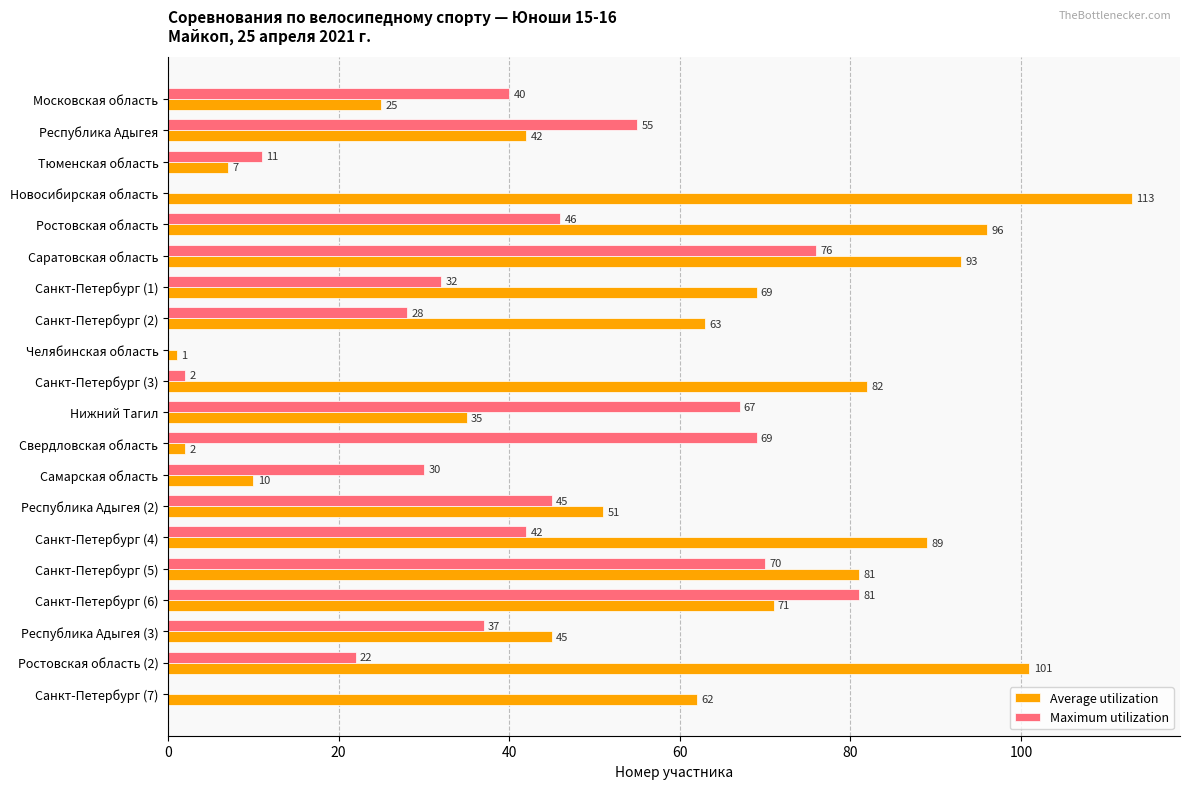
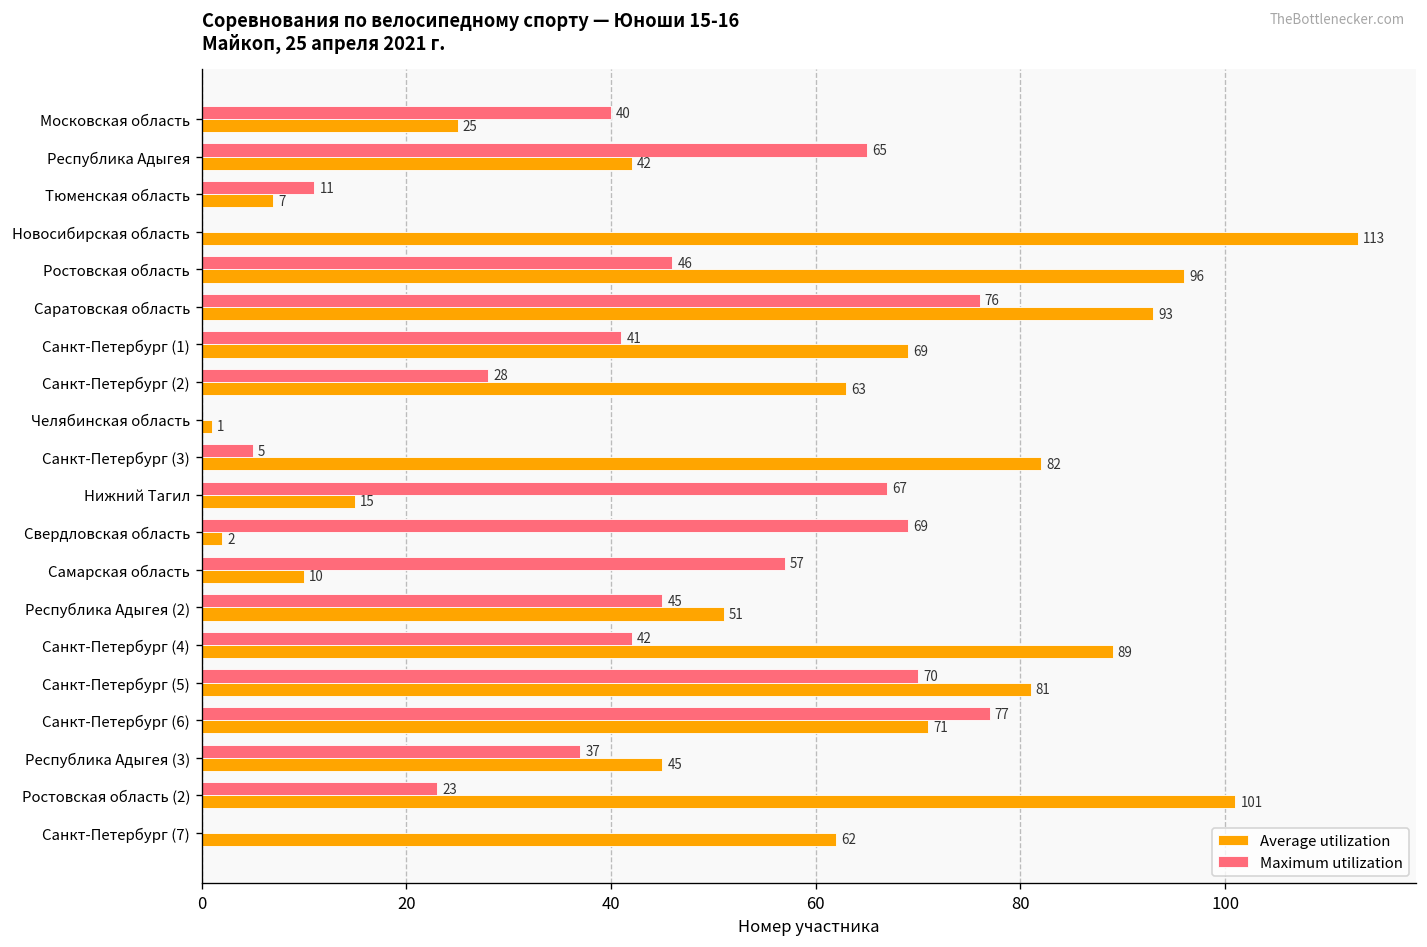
  {
    "Average utilization": {
      "Московская область": 25,
      "Республика Адыгея": 42,
      "Тюменская область": 7,
      "Новосибирская область": 113,
      "Ростовская область": 96,
      "Саратовская область": 93,
      "Санкт-Петербург (1)": 69,
      "Санкт-Петербург (2)": 63,
      "Челябинская область": 1,
      "Санкт-Петербург (3)": 82,
-     "Нижний Тагил": 35,
+     "Нижний Тагил": 15,
      "Свердловская область": 2,
      "Самарская область": 10,
      "Республика Адыгея (2)": 51,
      "Санкт-Петербург (4)": 89,
      "Санкт-Петербург (5)": 81,
      "Санкт-Петербург (6)": 71,
      "Республика Адыгея (3)": 45,
      "Ростовская область (2)": 101,
      "Санкт-Петербург (7)": 62
    },
    "Maximum utilization": {
      "Московская область": 40,
-     "Республика Адыгея": 55,
+     "Республика Адыгея": 65,
      "Тюменская область": 11,
      "Ростовская область": 46,
      "Саратовская область": 76,
-     "Санкт-Петербург (1)": 32,
+     "Санкт-Петербург (1)": 41,
      "Санкт-Петербург (2)": 28,
-     "Санкт-Петербург (3)": 2,
+     "Санкт-Петербург (3)": 5,
      "Нижний Тагил": 67,
      "Свердловская область": 69,
-     "Самарская область": 30,
+     "Самарская область": 57,
      "Республика Адыгея (2)": 45,
      "Санкт-Петербург (4)": 42,
      "Санкт-Петербург (5)": 70,
-     "Санкт-Петербург (6)": 81,
+     "Санкт-Петербург (6)": 77,
      "Республика Адыгея (3)": 37,
-     "Ростовская область (2)": 22
+     "Ростовская область (2)": 23
    }
  }
